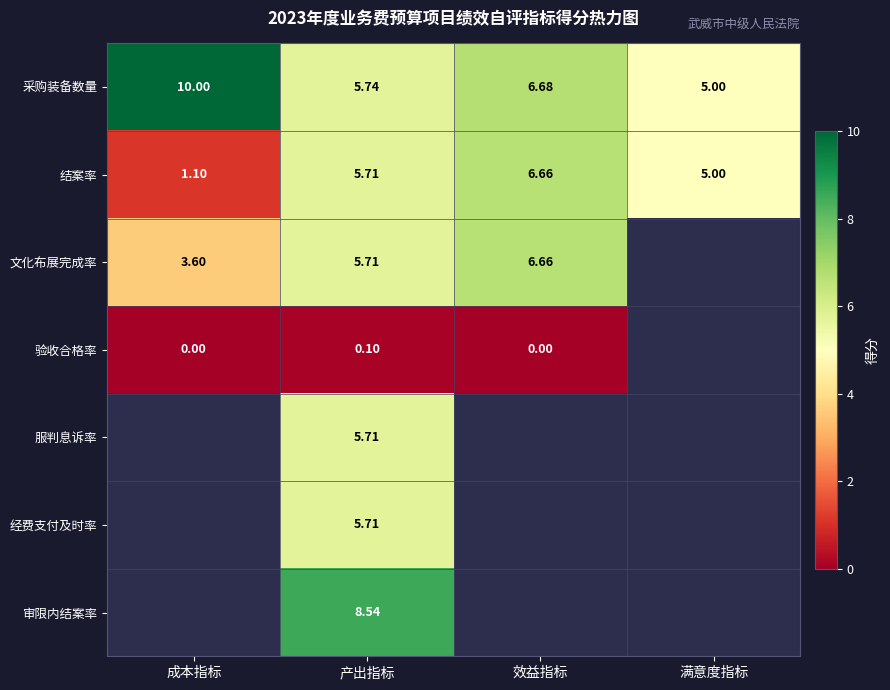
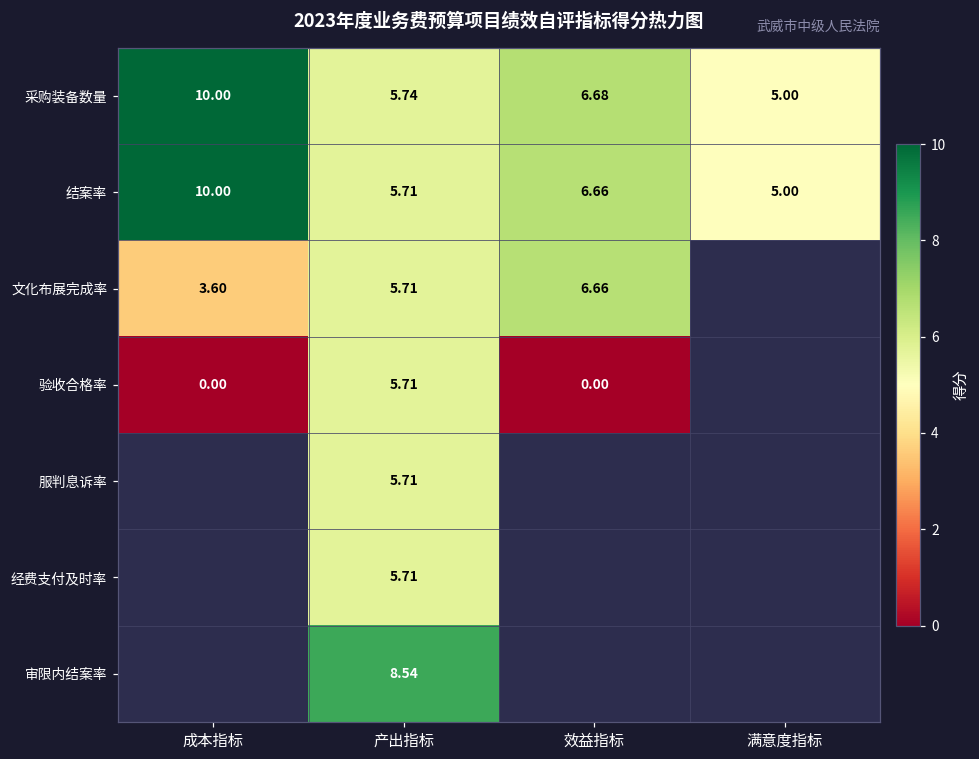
  {
    "采购装备数量": {
      "成本指标": 10.00,
      "产出指标": 5.74,
      "效益指标": 6.68,
      "满意度指标": 5.00
    },
    "结案率": {
-     "成本指标": 1.10,
+     "成本指标": 10.00,
      "产出指标": 5.71,
      "效益指标": 6.66,
      "满意度指标": 5.00
    },
    "文化布展完成率": {
      "成本指标": 3.60,
      "产出指标": 5.71,
      "效益指标": 6.66
    },
    "验收合格率": {
      "成本指标": 0.00,
-     "产出指标": 0.10,
+     "产出指标": 5.71,
      "效益指标": 0.00
    },
    "服判息诉率": {
      "产出指标": 5.71
    },
    "经费支付及时率": {
      "产出指标": 5.71
    },
    "审限内结案率": {
      "产出指标": 8.54
    }
  }
